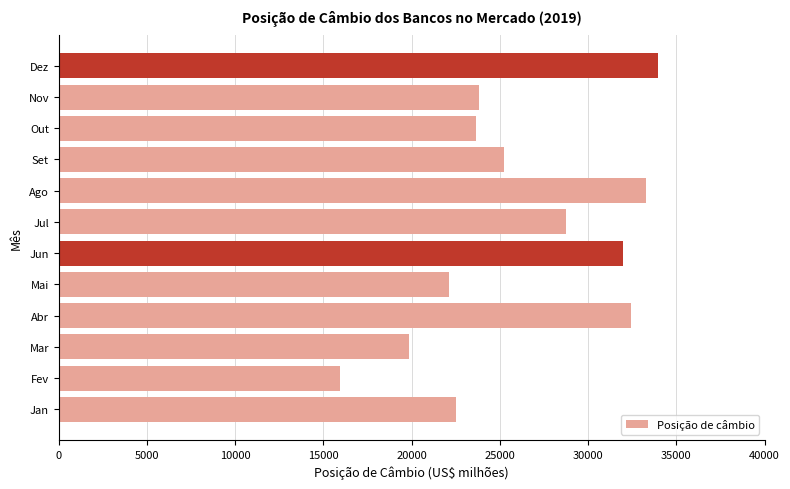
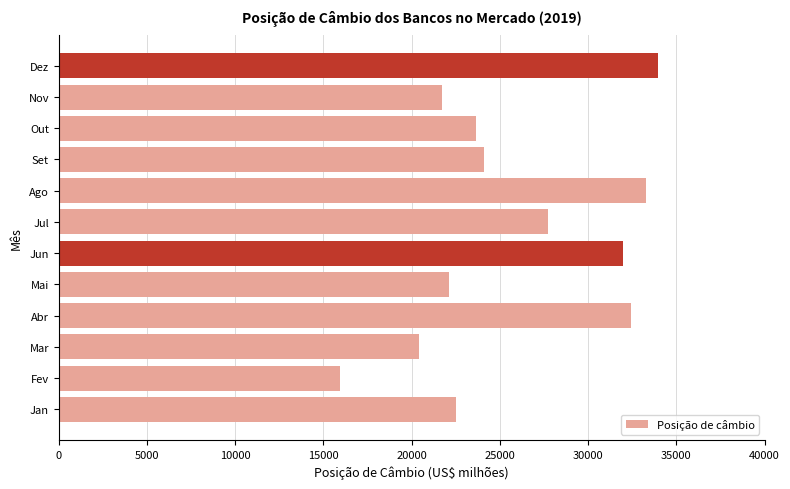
  {
    "Dez": 33900,
-   "Nov": 23800,
+   "Nov": 21700,
    "Out": 23600,
-   "Set": 25200,
+   "Set": 24100,
    "Ago": 33300,
-   "Jul": 28800,
+   "Jul": 27700,
    "Jun": 32000,
    "Mai": 22100,
    "Abr": 32400,
-   "Mar": 19800,
+   "Mar": 20400,
    "Fev": 16000,
    "Jan": 22500
  }
